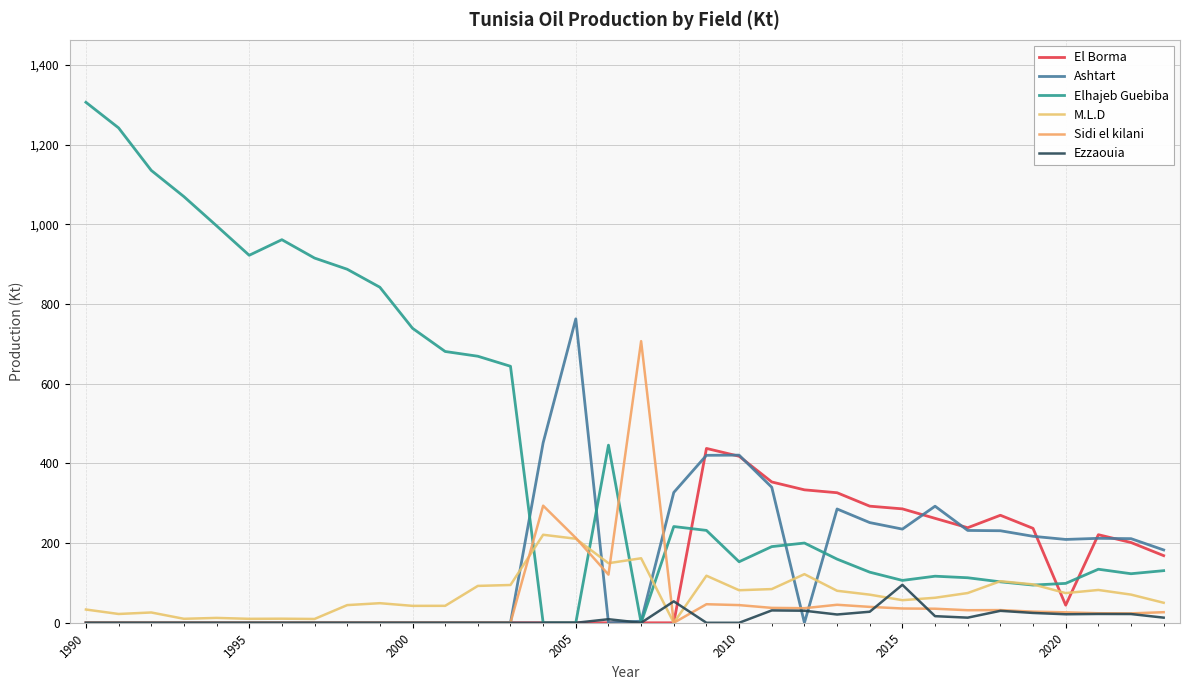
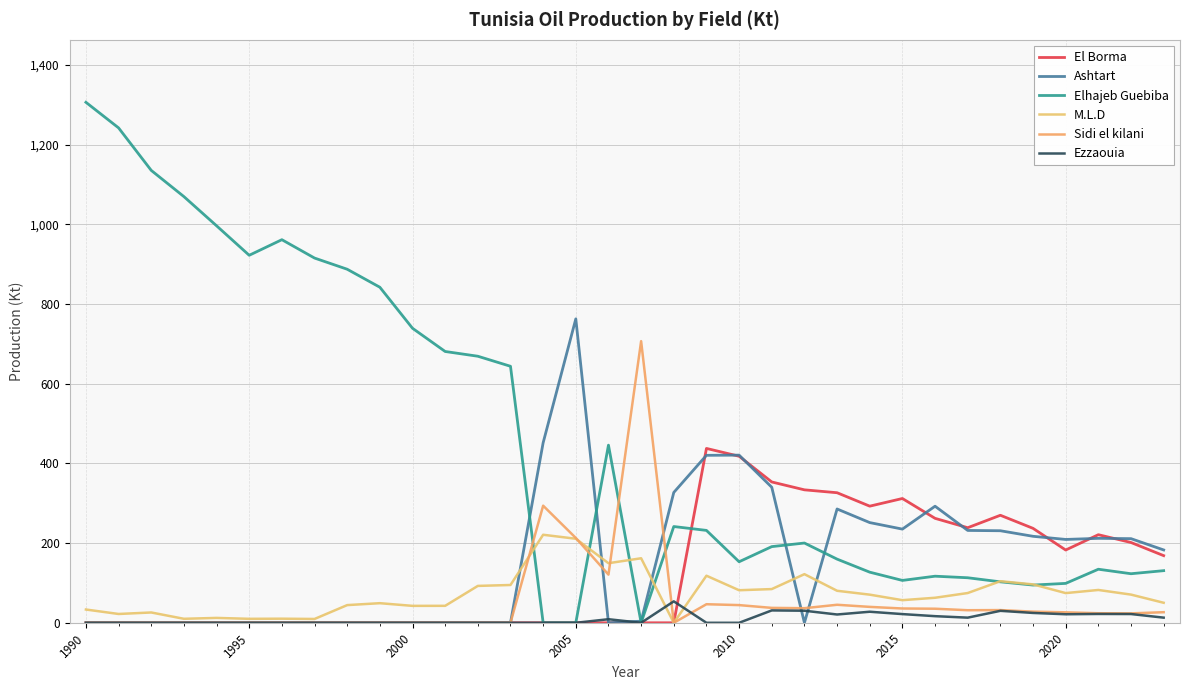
  {
    "El Borma": {
-     "2015": 290,
-     "2020": 40
+     "2015": 310,
+     "2020": 180
    },
    "Ezzaouia": {
      "2010": 0,
-     "2015": 100
+     "2015": 20
    }
  }
